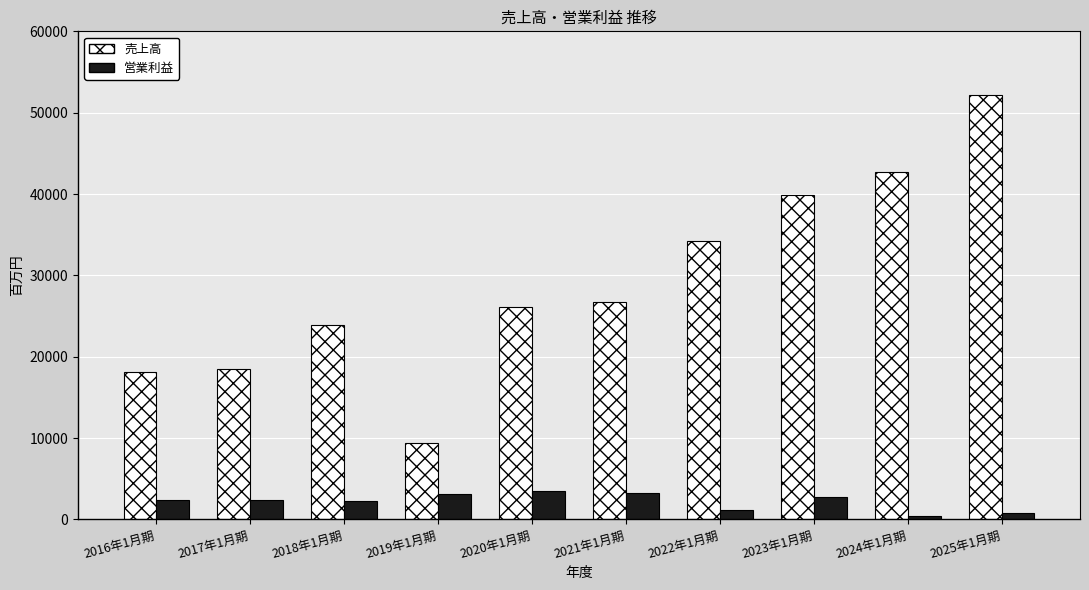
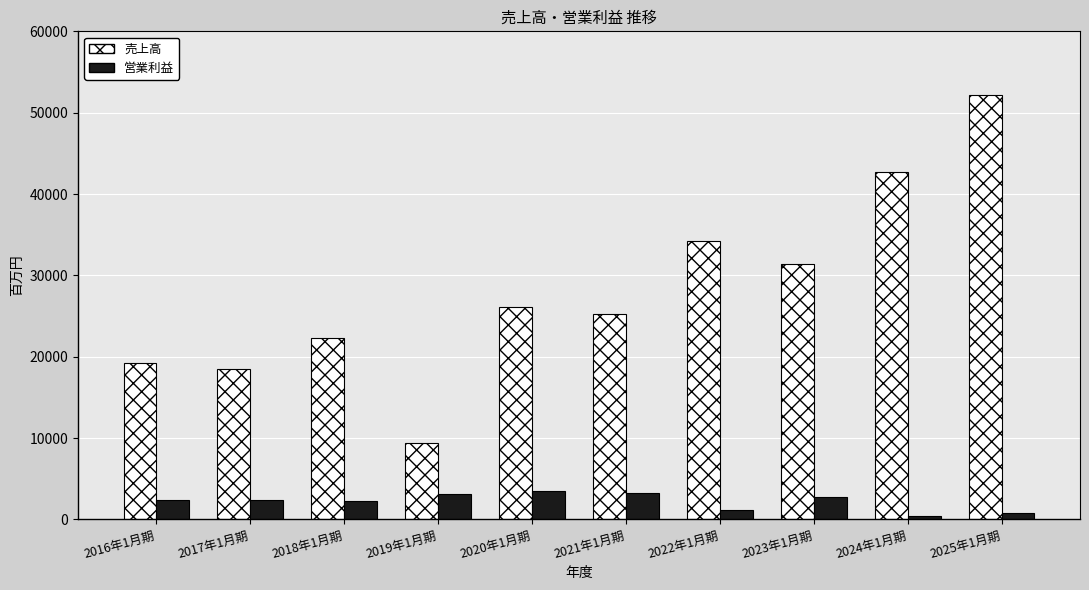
  {
    "売上高": {
-     "2016年1月期": 18000,
+     "2016年1月期": 19000,
      "2017年1月期": 18000,
-     "2018年1月期": 24000,
+     "2018年1月期": 22000,
      "2019年1月期": 9000,
      "2020年1月期": 26000,
-     "2021年1月期": 27000,
+     "2021年1月期": 25000,
      "2022年1月期": 34000,
-     "2023年1月期": 40000,
+     "2023年1月期": 31000,
      "2024年1月期": 43000,
      "2025年1月期": 52000
    },
    "営業利益": {
      "2016年1月期": 2000,
      "2017年1月期": 2000,
      "2018年1月期": 2000,
      "2019年1月期": 3000,
      "2020年1月期": 4000,
      "2021年1月期": 3000,
      "2022年1月期": 1000,
      "2023年1月期": 3000,
      "2024年1月期": 0,
      "2025年1月期": 1000
    }
  }
